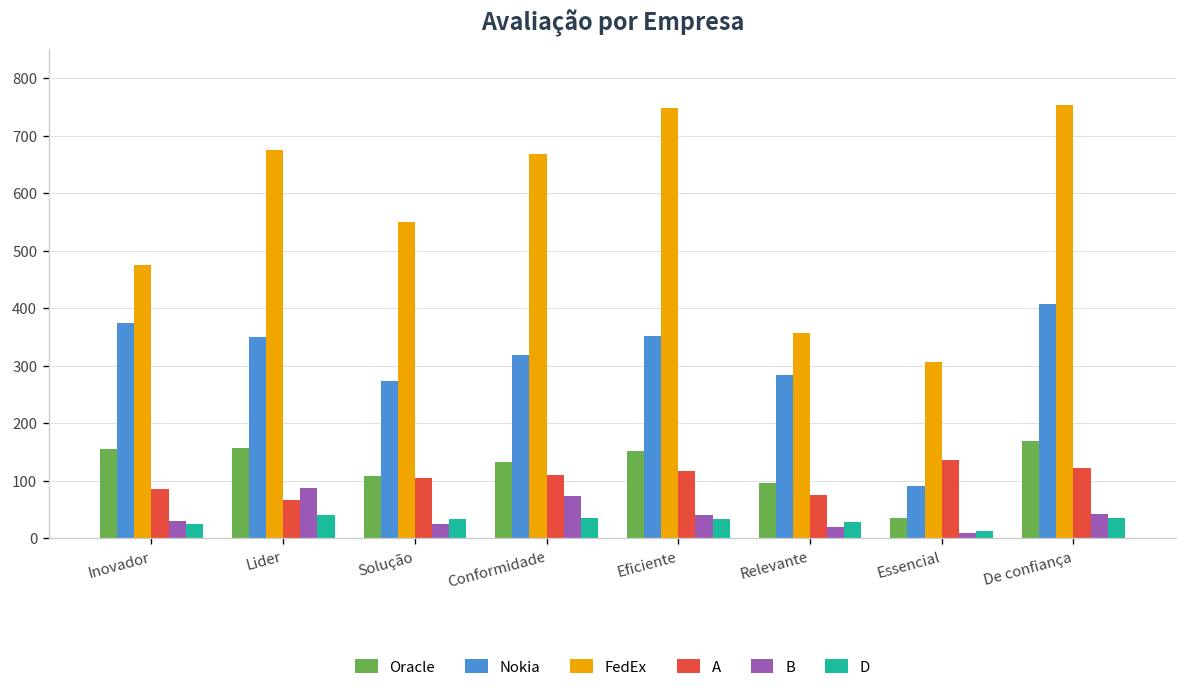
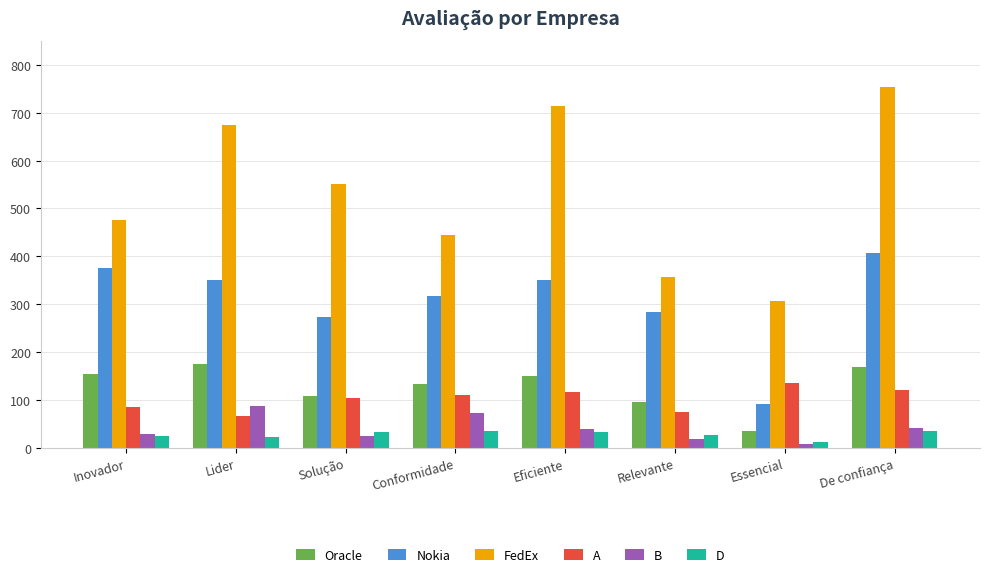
  {
    "Oracle": {
      "Inovador": 160,
-     "Lider": 160,
+     "Lider": 180,
      "Solução": 110,
      "Conformidade": 130,
      "Eficiente": 150,
      "Relevante": 100,
      "Essencial": 40,
      "De confiança": 170
    },
    "Nokia": {
      "Inovador": 380,
      "Lider": 350,
      "Solução": 270,
      "Conformidade": 320,
      "Eficiente": 350,
      "Relevante": 280,
      "Essencial": 90,
      "De confiança": 410
    },
    "FedEx": {
      "Inovador": 480,
      "Lider": 680,
      "Solução": 550,
-     "Conformidade": 670,
-     "Eficiente": 750,
+     "Conformidade": 440,
+     "Eficiente": 710,
      "Relevante": 360,
      "Essencial": 310,
      "De confiança": 750
    },
    "A": {
      "Inovador": 90,
      "Lider": 70,
      "Solução": 110,
      "Conformidade": 110,
      "Eficiente": 120,
      "Relevante": 80,
      "Essencial": 140,
      "De confiança": 120
    },
    "B": {
      "Inovador": 30,
      "Lider": 90,
      "Solução": 30,
      "Conformidade": 70,
      "Eficiente": 40,
      "Relevante": 20,
      "Essencial": 10,
      "De confiança": 40
    },
    "D": {
      "Inovador": 30,
-     "Lider": 40,
+     "Lider": 20,
      "Solução": 30,
      "Conformidade": 40,
      "Eficiente": 30,
      "Relevante": 30,
      "Essencial": 10,
      "De confiança": 40
    }
  }
